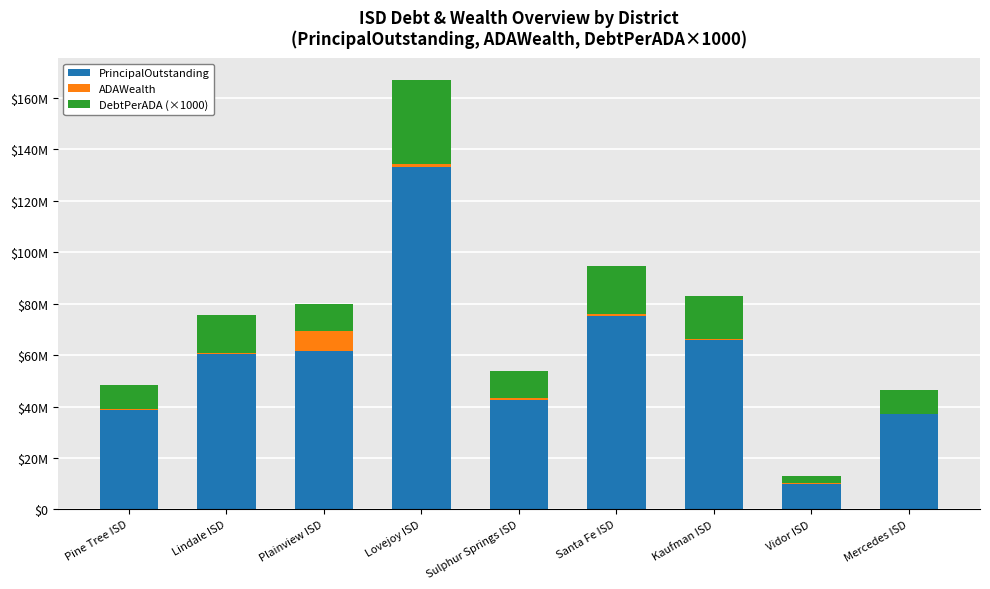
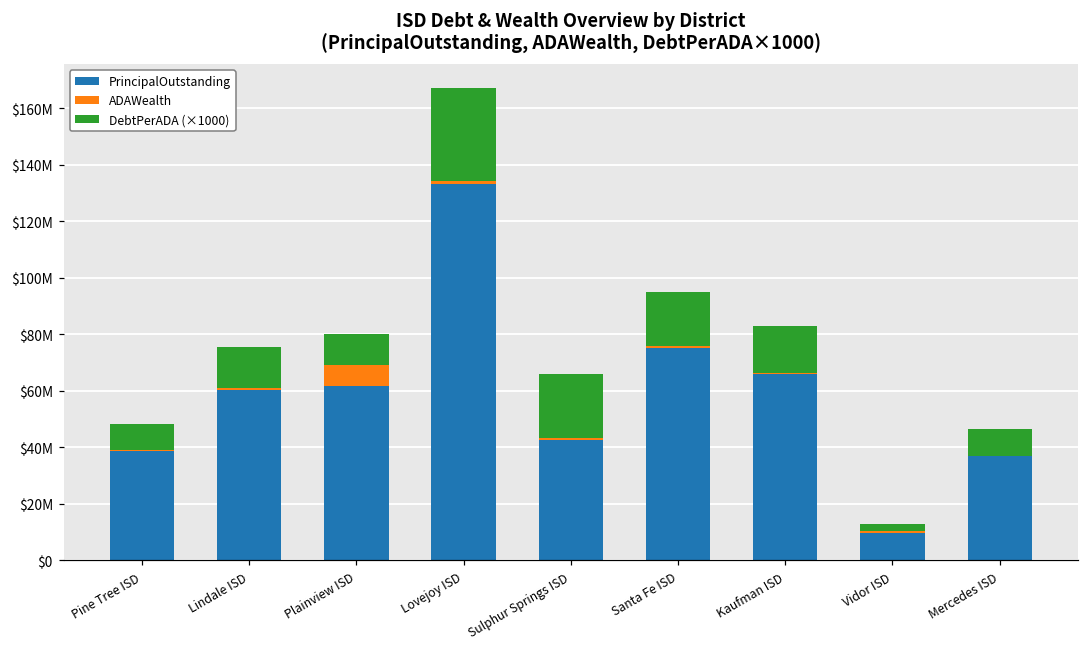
  {
    "PrincipalOutstanding": {
      "Pine Tree ISD": "$39000000",
      "Lindale ISD": "$60000000",
      "Plainview ISD": "$62000000",
      "Lovejoy ISD": "$133000000",
      "Sulphur Springs ISD": "$43000000",
      "Santa Fe ISD": "$75000000",
      "Kaufman ISD": "$66000000",
      "Vidor ISD": "$10000000",
      "Mercedes ISD": "$37000000"
    },
    "ADAWealth": {
      "Plainview ISD": "$8000000"
    },
    "DebtPerADA (×1000)": {
      "Pine Tree ISD": "$9000000",
      "Lindale ISD": "$15000000",
      "Plainview ISD": "$11000000",
      "Lovejoy ISD": "$33000000",
-     "Sulphur Springs ISD": "$11000000",
+     "Sulphur Springs ISD": "$23000000",
      "Santa Fe ISD": "$19000000",
      "Kaufman ISD": "$17000000",
      "Vidor ISD": "$3000000",
      "Mercedes ISD": "$9000000"
    }
  }
